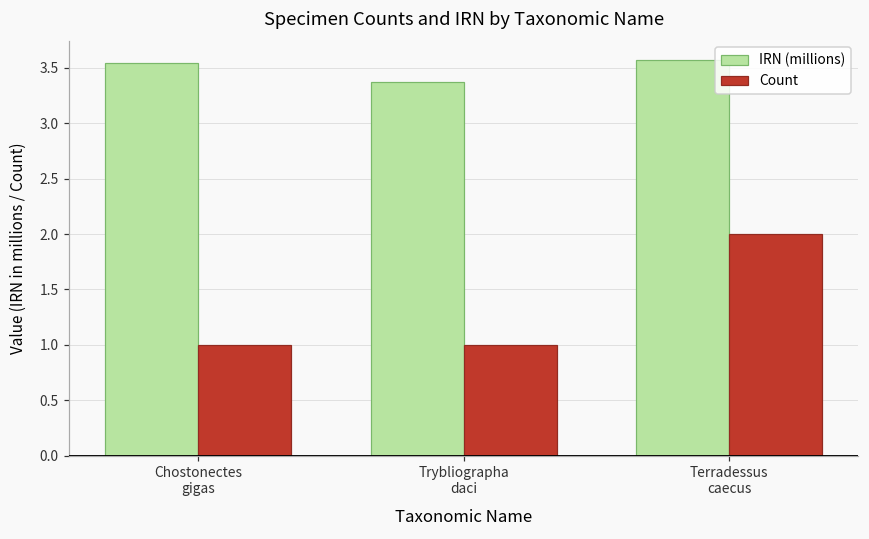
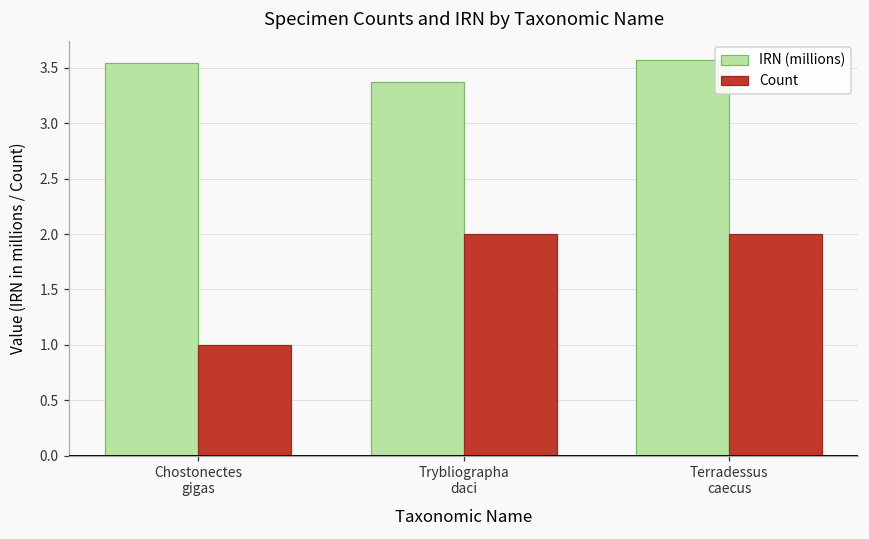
  {
    "IRN (millions)": {
      "Chostonectes gigas": 3.54,
      "Trybliographa daci": 3.37,
      "Terradessus caecus": 3.57
    },
    "Count": {
      "Chostonectes gigas": 1,
-     "Trybliographa daci": 1,
+     "Trybliographa daci": 2,
      "Terradessus caecus": 2
    }
  }
